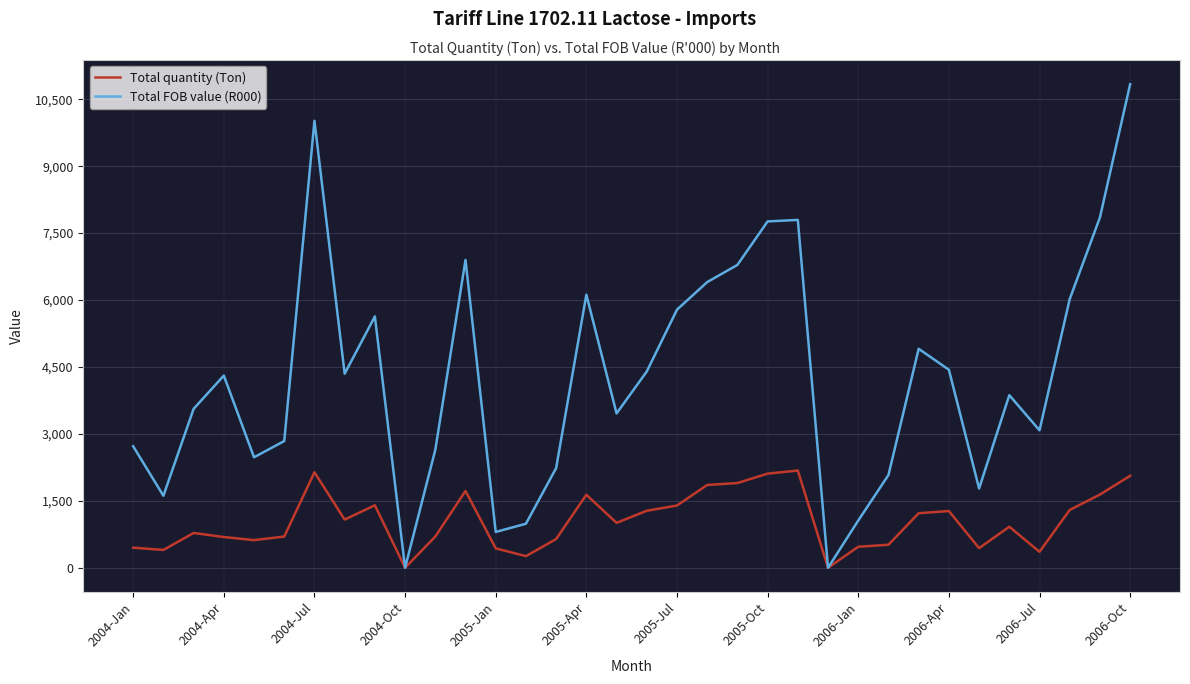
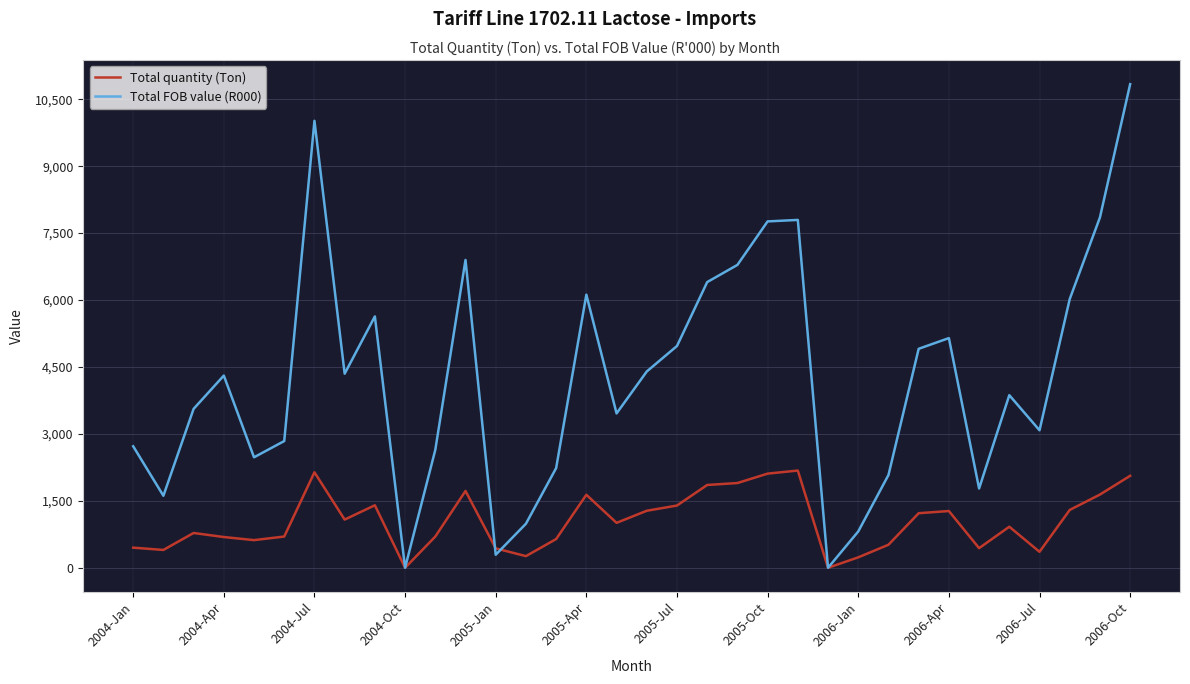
  {
    "Total quantity (Ton)": {
      "2004-Jan": "500",
      "2004-Apr": "700",
      "2004-Jul": "2,100",
      "2005-Jan": "400",
      "2005-Apr": "1,600",
      "2005-Jul": "1,400",
      "2005-Oct": "2,100",
-     "2006-Jan": "500",
+     "2006-Jan": "200",
      "2006-Apr": "1,300",
      "2006-Jul": "400",
      "2006-Oct": "2,100"
    },
    "Total FOB value (R000)": {
      "2004-Jan": "2,700",
      "2004-Apr": "4,300",
      "2004-Jul": "10,000",
-     "2005-Jan": "800",
+     "2005-Jan": "300",
      "2005-Apr": "6,100",
-     "2005-Jul": "5,800",
+     "2005-Jul": "5,000",
      "2005-Oct": "7,800",
-     "2006-Jan": "1,100",
-     "2006-Apr": "4,400",
+     "2006-Jan": "800",
+     "2006-Apr": "5,100",
      "2006-Jul": "3,100",
      "2006-Oct": "10,800"
    }
  }
